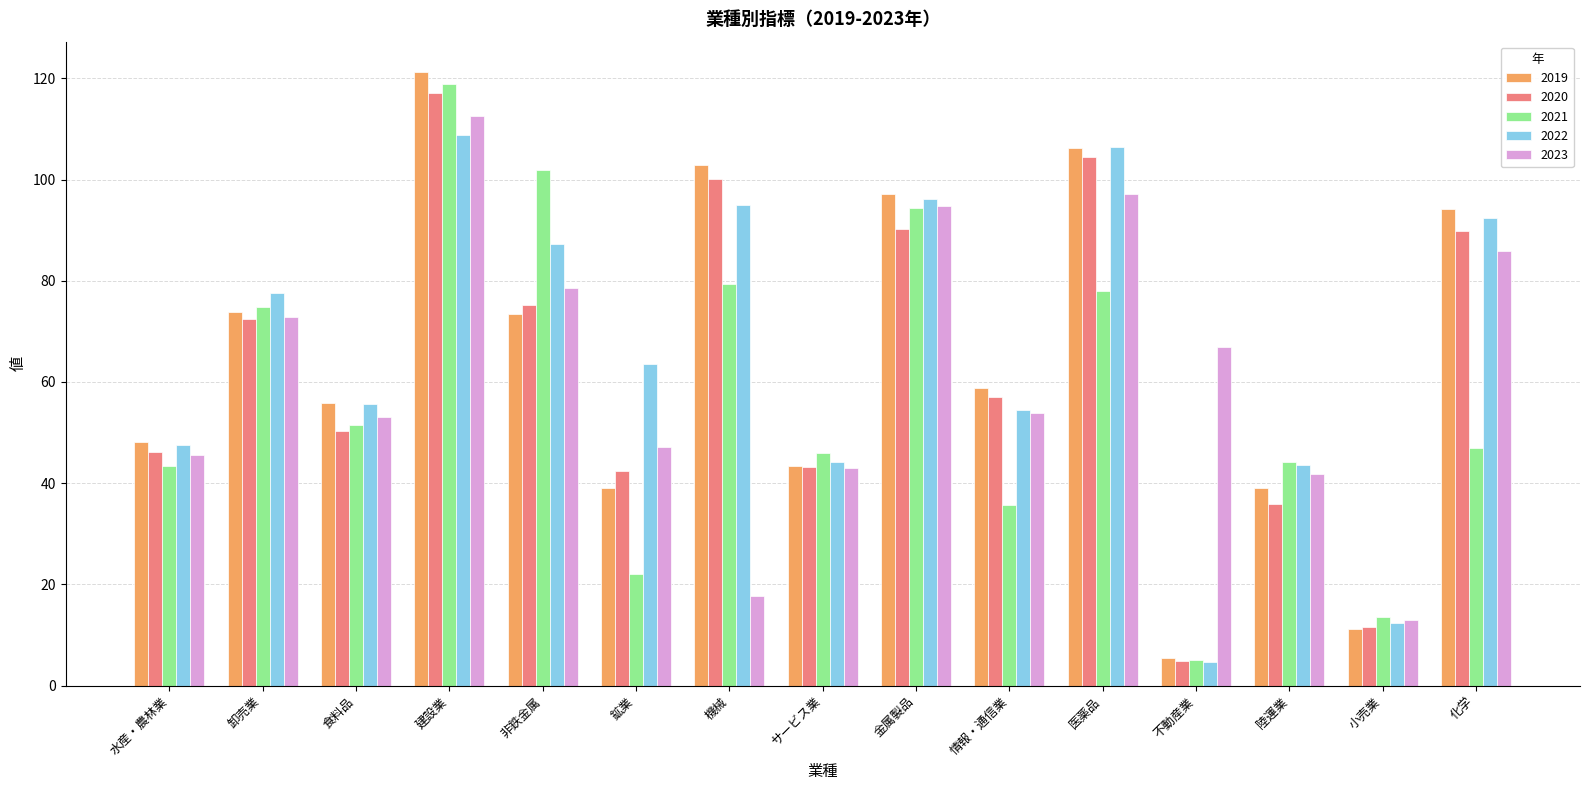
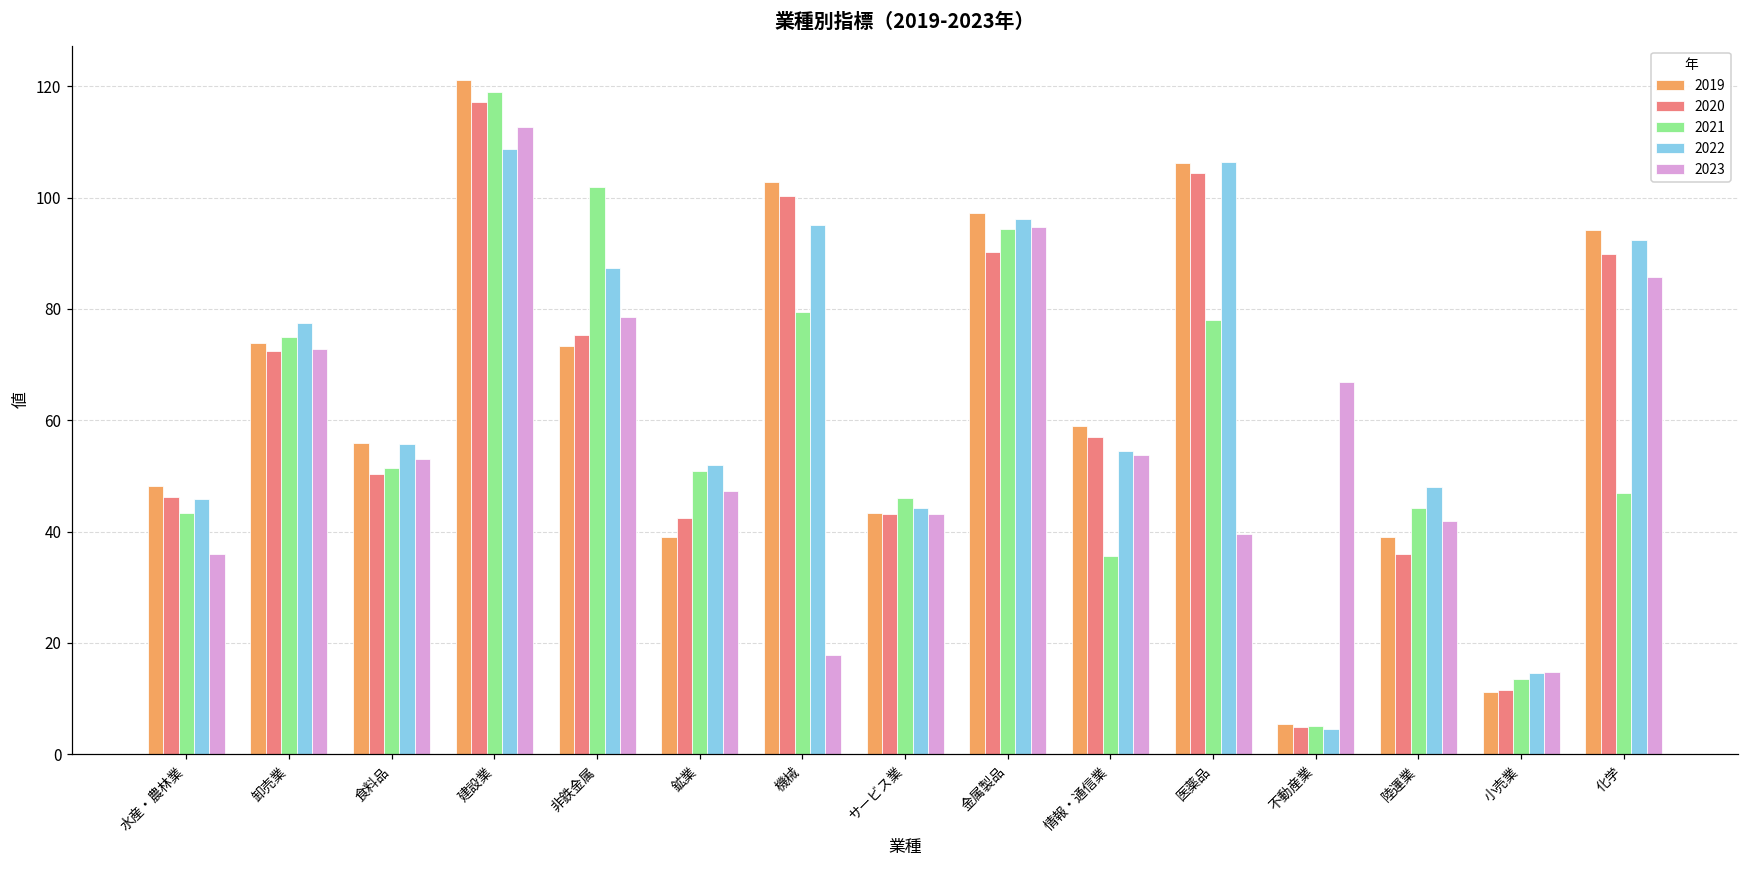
  {
    "2021": {
      "水産・農林業": 43,
      "卸売業": 75,
      "食料品": 52,
      "建設業": 119,
      "非鉄金属": 102,
-     "鉱業": 22,
+     "鉱業": 51,
      "機械": 79,
      "サービス業": 46,
      "金属製品": 94,
      "情報・通信業": 36,
      "医薬品": 78,
      "不動産業": 5,
      "陸運業": 44,
      "小売業": 14,
      "化学": 47
    },
    "2022": {
-     "水産・農林業": 48,
+     "水産・農林業": 46,
      "卸売業": 78,
      "食料品": 56,
      "建設業": 109,
      "非鉄金属": 87,
-     "鉱業": 64,
+     "鉱業": 52,
      "機械": 95,
      "サービス業": 44,
      "金属製品": 96,
      "情報・通信業": 54,
      "医薬品": 106,
      "不動産業": 5,
-     "陸運業": 44,
-     "小売業": 12,
+     "陸運業": 48,
+     "小売業": 15,
      "化学": 92
    },
    "2023": {
-     "水産・農林業": 46,
+     "水産・農林業": 36,
      "卸売業": 73,
      "食料品": 53,
      "建設業": 113,
      "非鉄金属": 79,
      "鉱業": 47,
      "機械": 18,
      "サービス業": 43,
      "金属製品": 95,
      "情報・通信業": 54,
-     "医薬品": 97,
+     "医薬品": 40,
      "不動産業": 67,
      "陸運業": 42,
-     "小売業": 13,
+     "小売業": 15,
      "化学": 86
    }
  }
